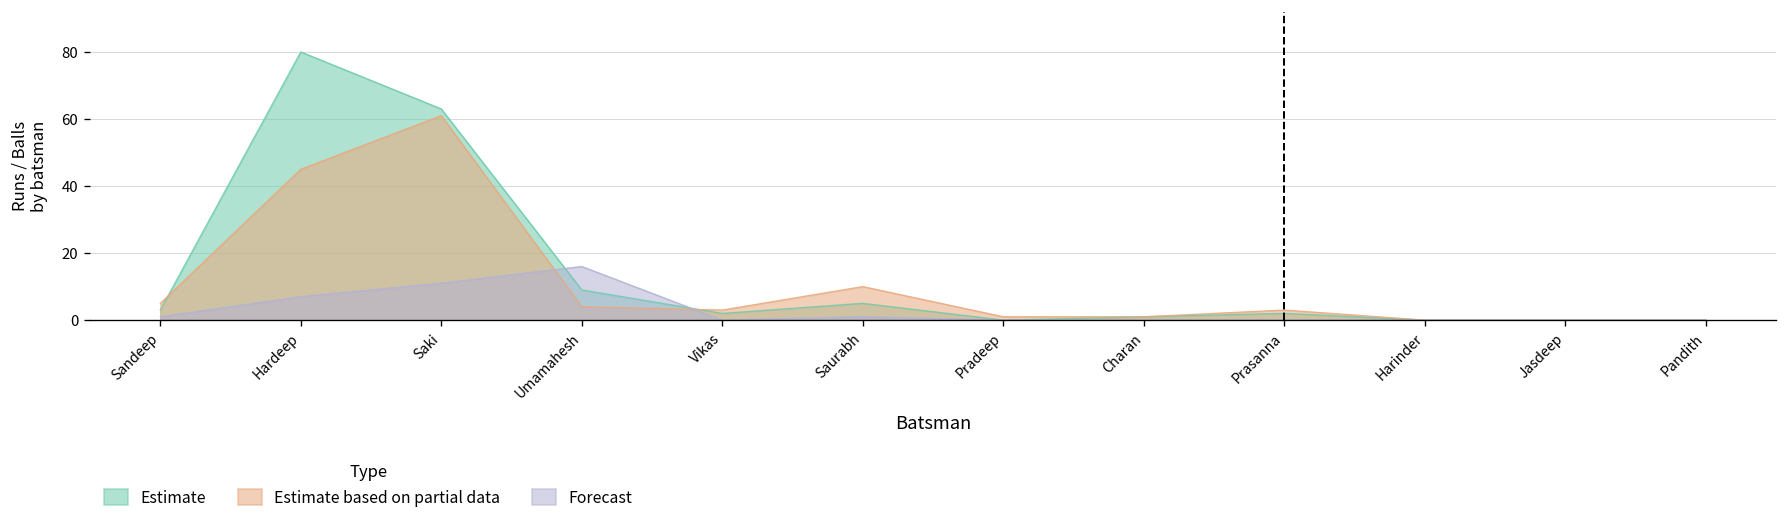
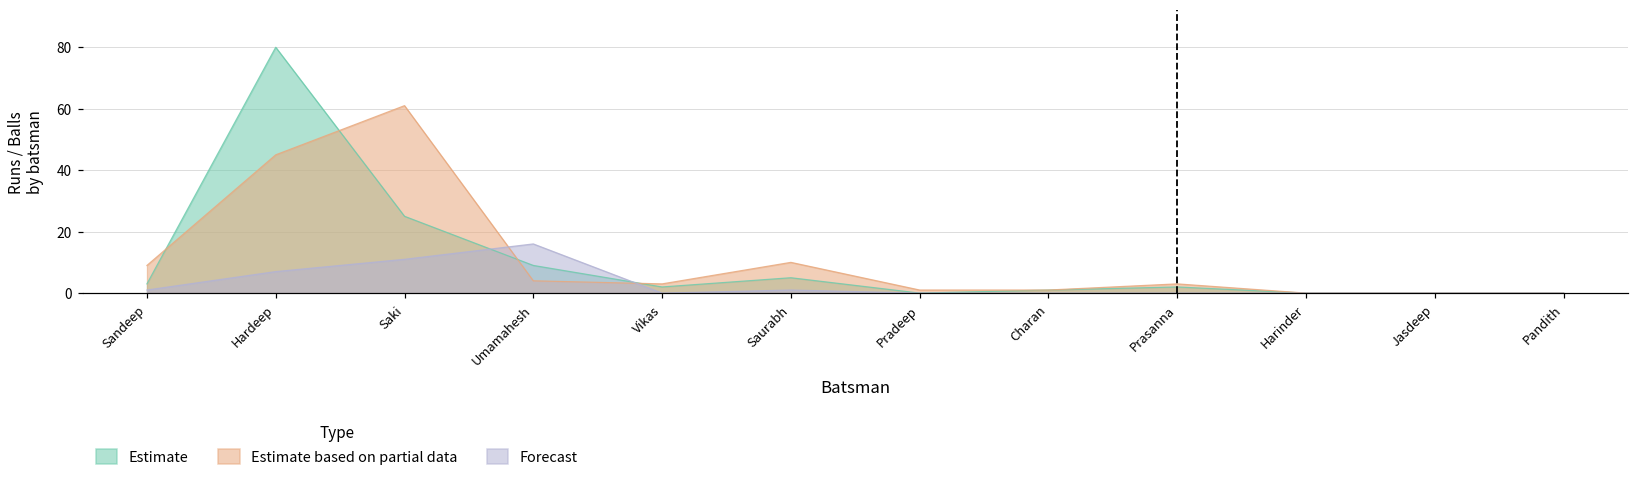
  {
    "Estimate": {
      "Sandeep": 3,
      "Hardeep": 80,
-     "Saki": 63,
+     "Saki": 25,
      "Umamahesh": 9,
      "Vikas": 2,
      "Saurabh": 5,
      "Prasanna": 2
    },
    "Estimate based on partial data": {
-     "Sandeep": 5,
+     "Sandeep": 9,
      "Hardeep": 45,
      "Saki": 61,
      "Umamahesh": 4,
      "Vikas": 3,
      "Saurabh": 10,
      "Pradeep": 1,
      "Prasanna": 3
    },
    "Forecast": {
      "Sandeep": 1,
      "Hardeep": 7,
      "Saki": 11,
      "Umamahesh": 16,
      "Vikas": 0,
      "Saurabh": 1,
      "Charan": 0,
      "Prasanna": 0
    }
  }
